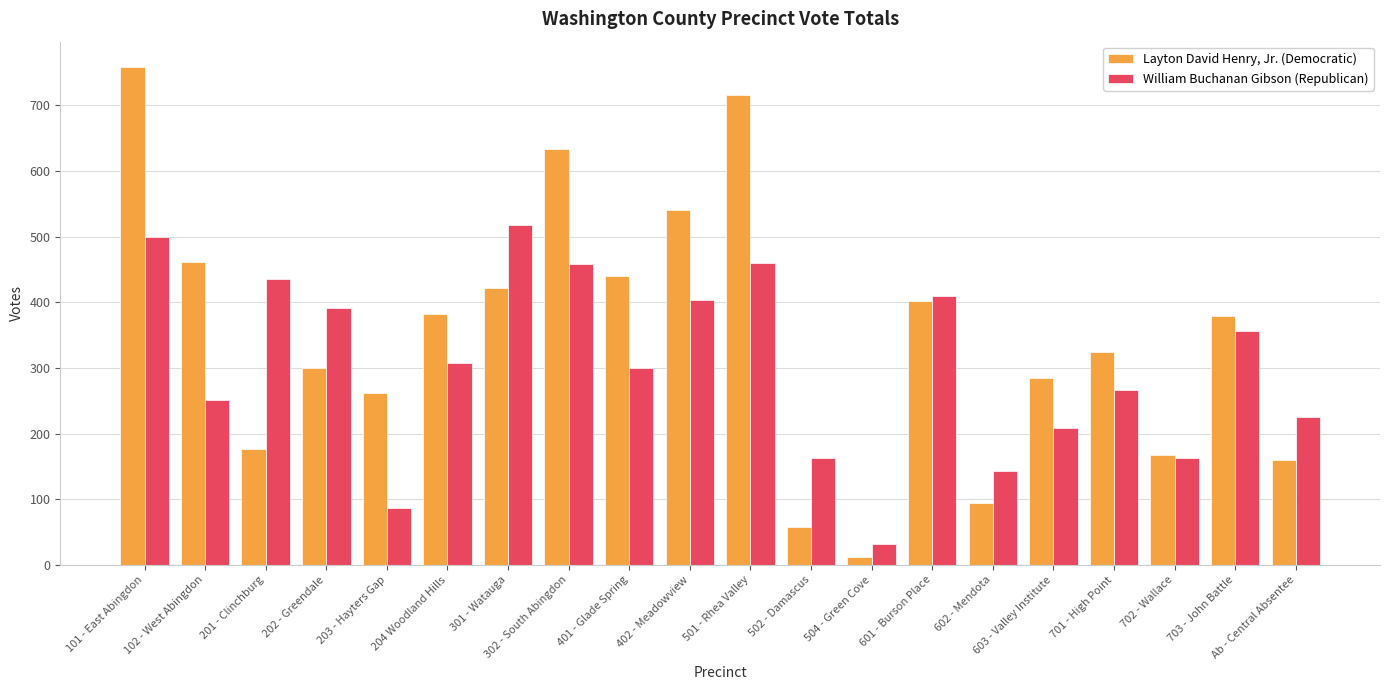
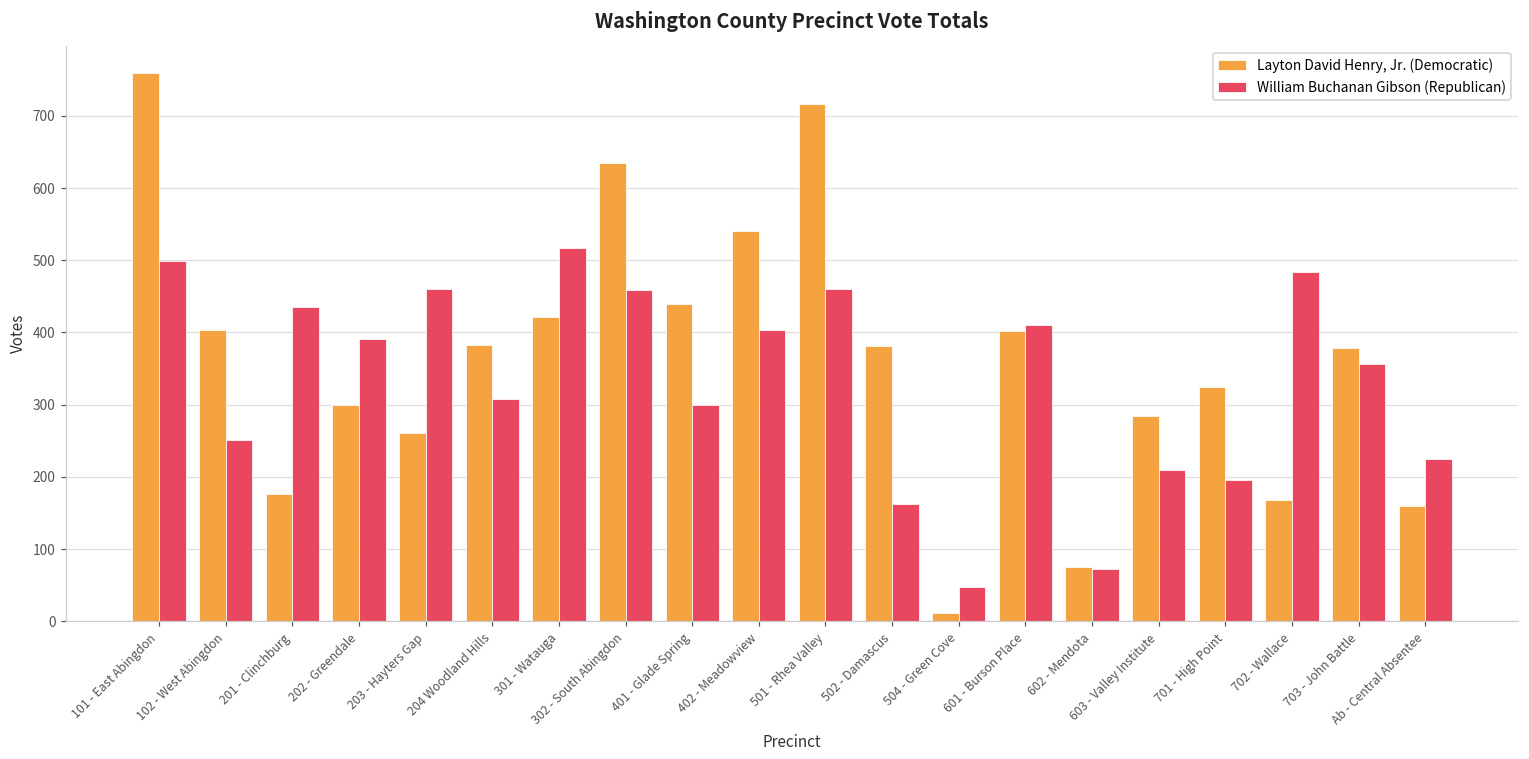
  {
    "Layton David Henry, Jr. (Democratic)": {
      "101 - East Abingdon": 760,
-     "102 - West Abingdon": 460,
+     "102 - West Abingdon": 400,
      "201 - Clinchburg": 180,
      "202 - Greendale": 300,
      "203 - Hayters Gap": 260,
      "204 Woodland Hills": 380,
      "301 - Watauga": 420,
      "302 - South Abingdon": 630,
      "401 - Glade Spring": 440,
      "402 - Meadowview": 540,
      "501 - Rhea Valley": 720,
-     "502 - Damascus": 60,
+     "502 - Damascus": 380,
      "504 - Green Cove": 10,
      "601 - Burson Place": 400,
-     "602 - Mendota": 90,
+     "602 - Mendota": 80,
      "603 - Valley Institute": 280,
      "701 - High Point": 320,
      "702 - Wallace": 170,
      "703 - John Battle": 380,
      "Ab - Central Absentee": 160
    },
    "William Buchanan Gibson (Republican)": {
      "101 - East Abingdon": 500,
      "102 - West Abingdon": 250,
      "201 - Clinchburg": 440,
      "202 - Greendale": 390,
-     "203 - Hayters Gap": 90,
+     "203 - Hayters Gap": 460,
      "204 Woodland Hills": 310,
      "301 - Watauga": 520,
      "302 - South Abingdon": 460,
      "401 - Glade Spring": 300,
      "402 - Meadowview": 400,
      "501 - Rhea Valley": 460,
      "502 - Damascus": 160,
-     "504 - Green Cove": 30,
+     "504 - Green Cove": 50,
      "601 - Burson Place": 410,
-     "602 - Mendota": 140,
+     "602 - Mendota": 70,
      "603 - Valley Institute": 210,
-     "701 - High Point": 270,
-     "702 - Wallace": 160,
+     "701 - High Point": 200,
+     "702 - Wallace": 480,
      "703 - John Battle": 360,
      "Ab - Central Absentee": 230
    }
  }
